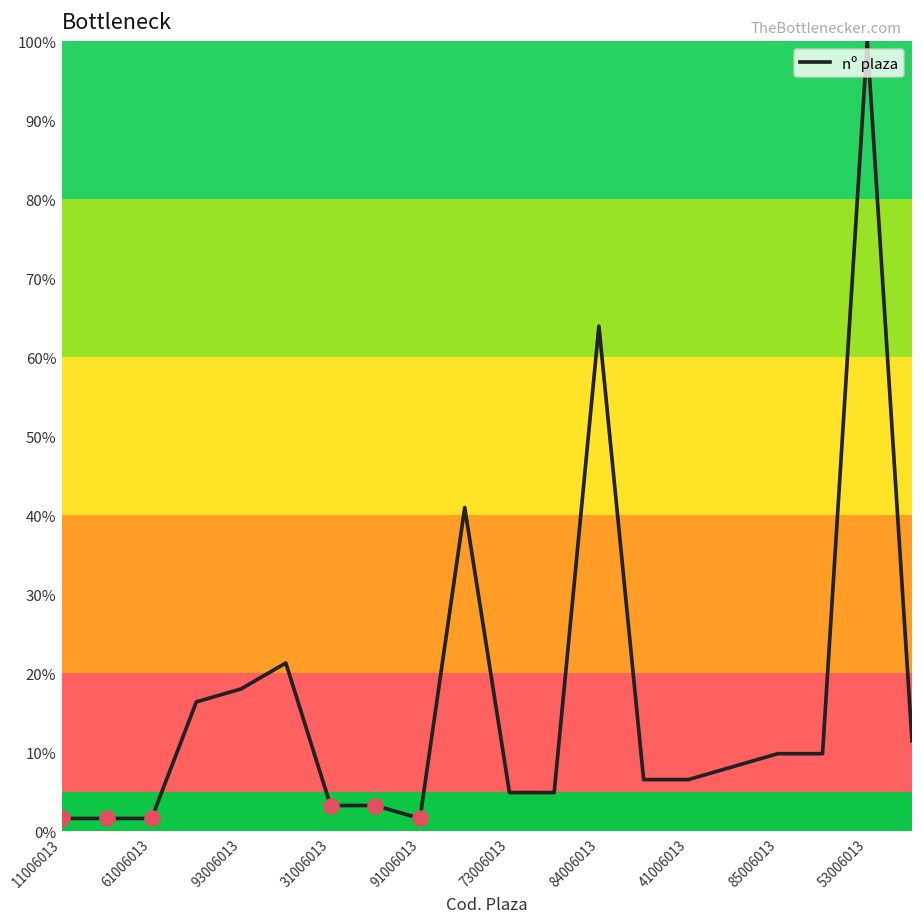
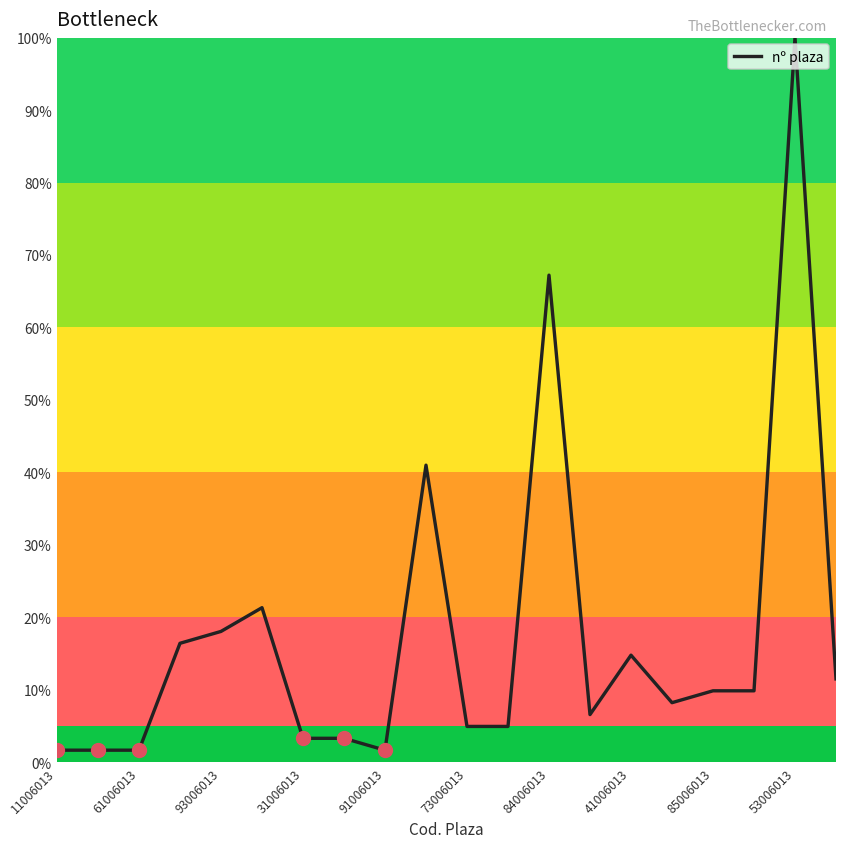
  {
    "nº plaza": {
      "93006013": "18%",
      "73006013": "5%",
-     "84006013": "64%",
-     "41006013": "7%",
+     "84006013": "67%",
+     "41006013": "15%",
      "85006013": "10%",
      "53006013": "100%"
    }
  }
